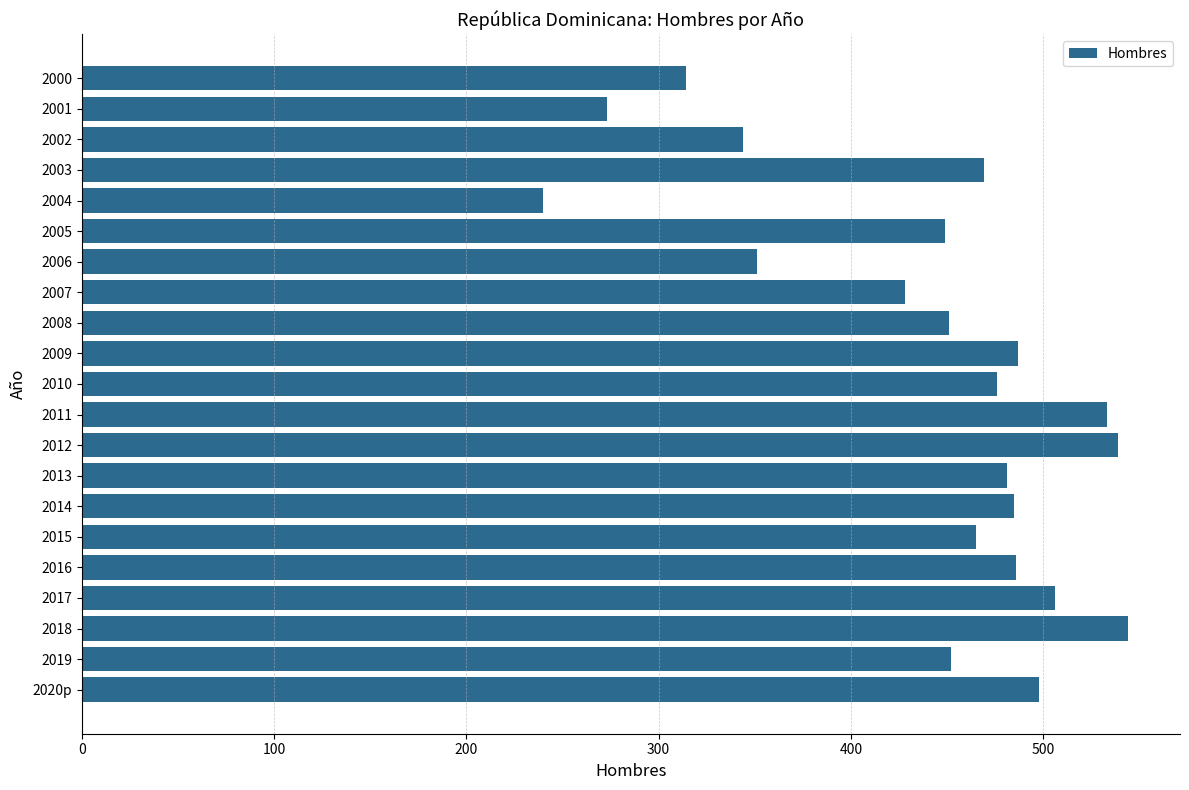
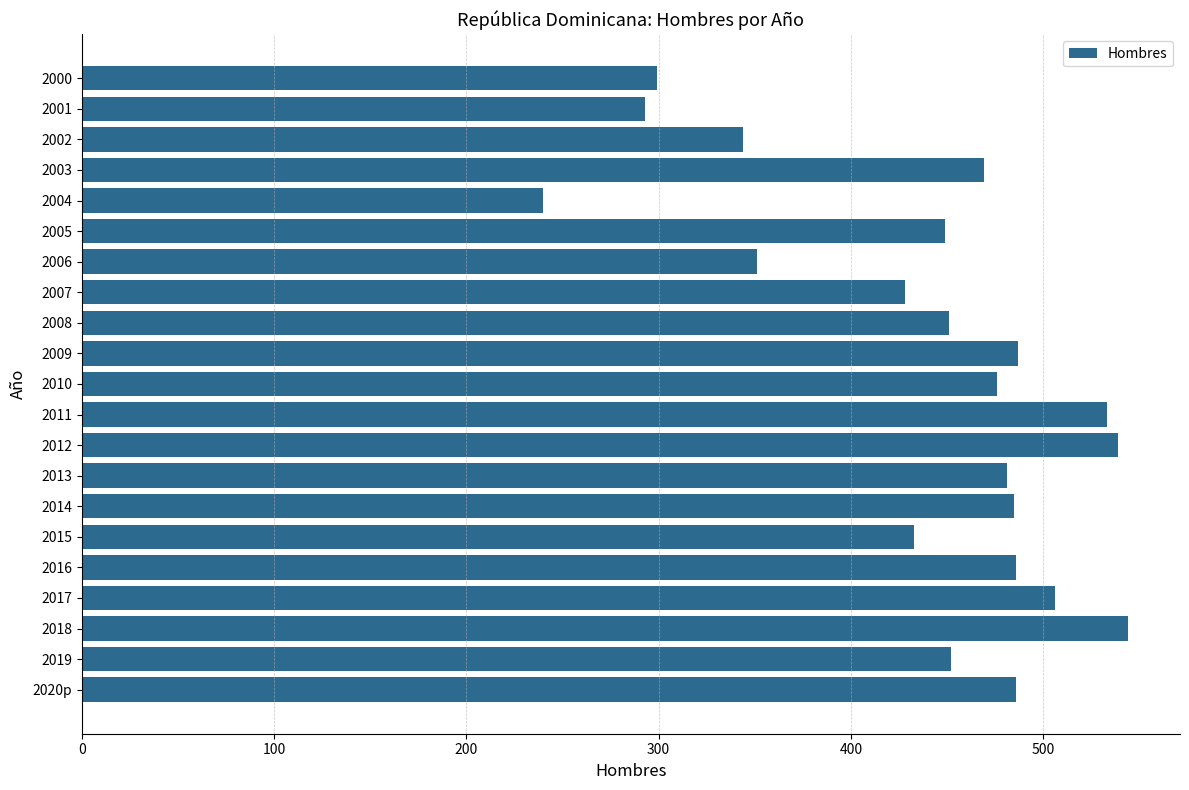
  {
-   "2000": 314,
-   "2001": 273,
+   "2000": 299,
+   "2001": 293,
    "2002": 344,
    "2003": 469,
    "2004": 240,
    "2005": 449,
    "2006": 351,
    "2007": 428,
    "2008": 451,
    "2009": 487,
    "2010": 476,
    "2011": 533,
    "2012": 539,
    "2013": 481,
    "2014": 485,
-   "2015": 465,
+   "2015": 433,
    "2016": 486,
    "2017": 506,
    "2018": 544,
    "2019": 452,
-   "2020p": 498
+   "2020p": 486
  }
